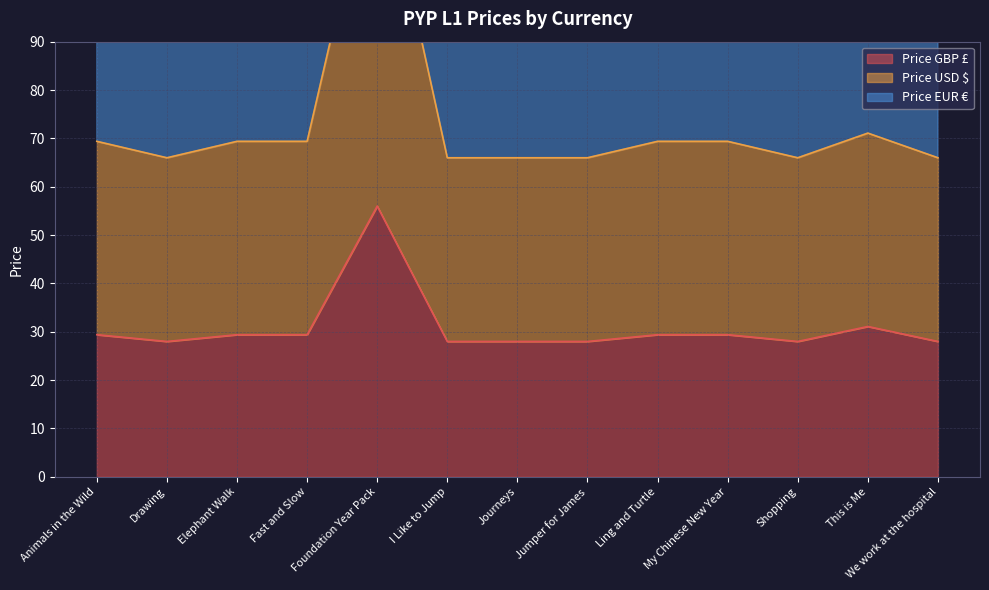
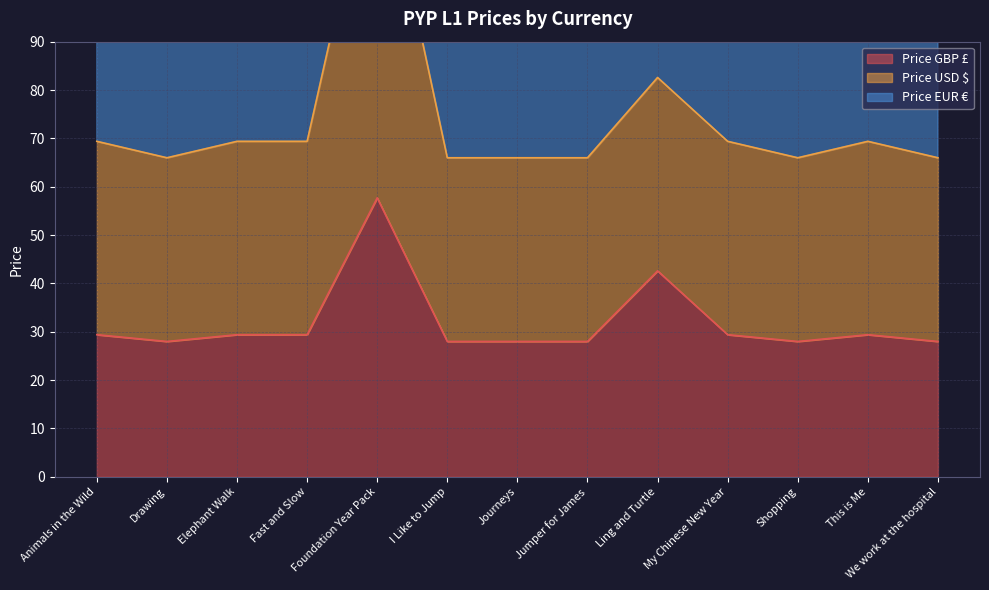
  {
    "Price GBP £": {
      "Animals in the Wild": 29,
      "Drawing": 28,
      "Elephant Walk": 29,
      "Fast and Slow": 29,
-     "Foundation Year Pack": 56,
+     "Foundation Year Pack": 58,
      "I Like to Jump": 28,
      "Journeys": 28,
      "Jumper for James": 28,
-     "Ling and Turtle": 29,
+     "Ling and Turtle": 43,
      "My Chinese New Year": 29,
      "Shopping": 28,
-     "This is Me": 31,
+     "This is Me": 29,
      "We work at the hospital": 28
    },
    "Price USD $": {
      "Animals in the Wild": 40,
      "Drawing": 38,
      "Elephant Walk": 40,
      "Fast and Slow": 40,
      "I Like to Jump": 38,
      "Journeys": 38,
      "Jumper for James": 38,
      "Ling and Turtle": 40,
      "My Chinese New Year": 40,
      "Shopping": 38,
      "This is Me": 40,
      "We work at the hospital": 38
    }
  }
